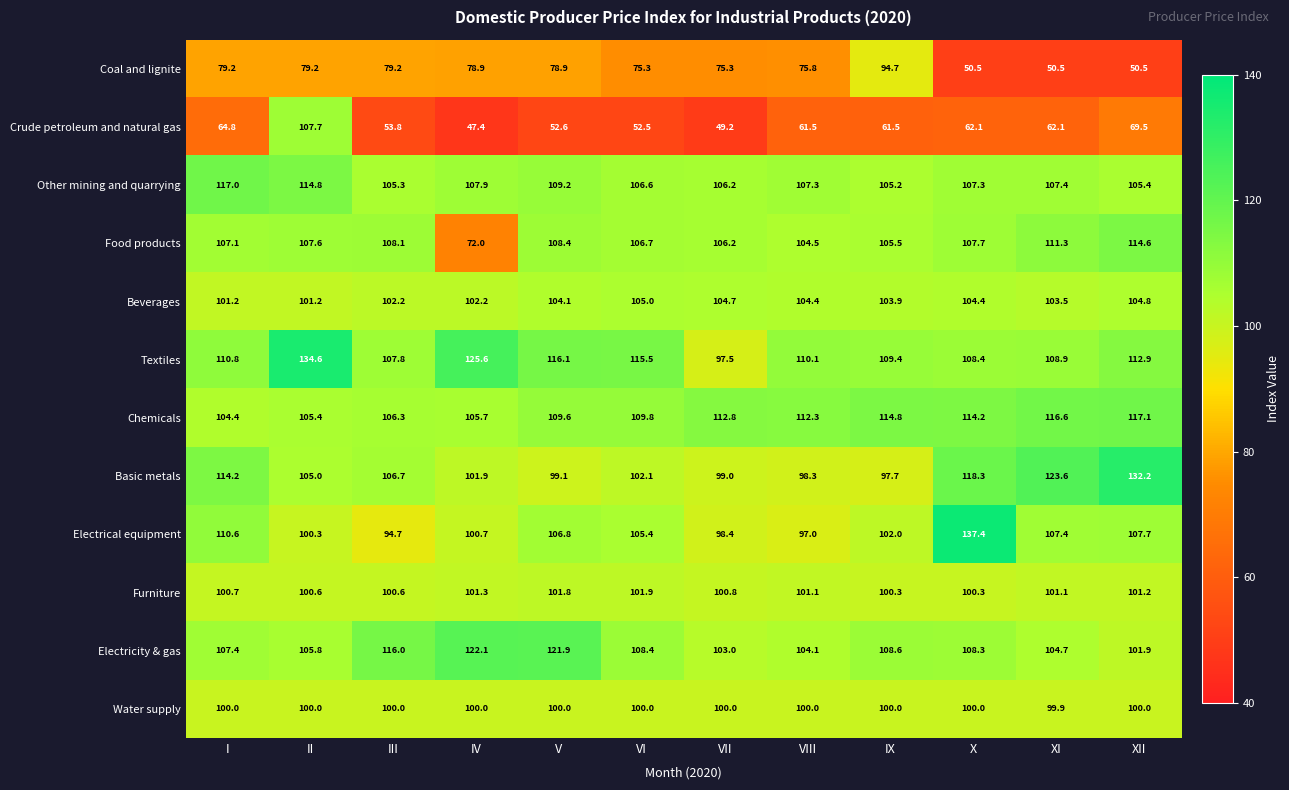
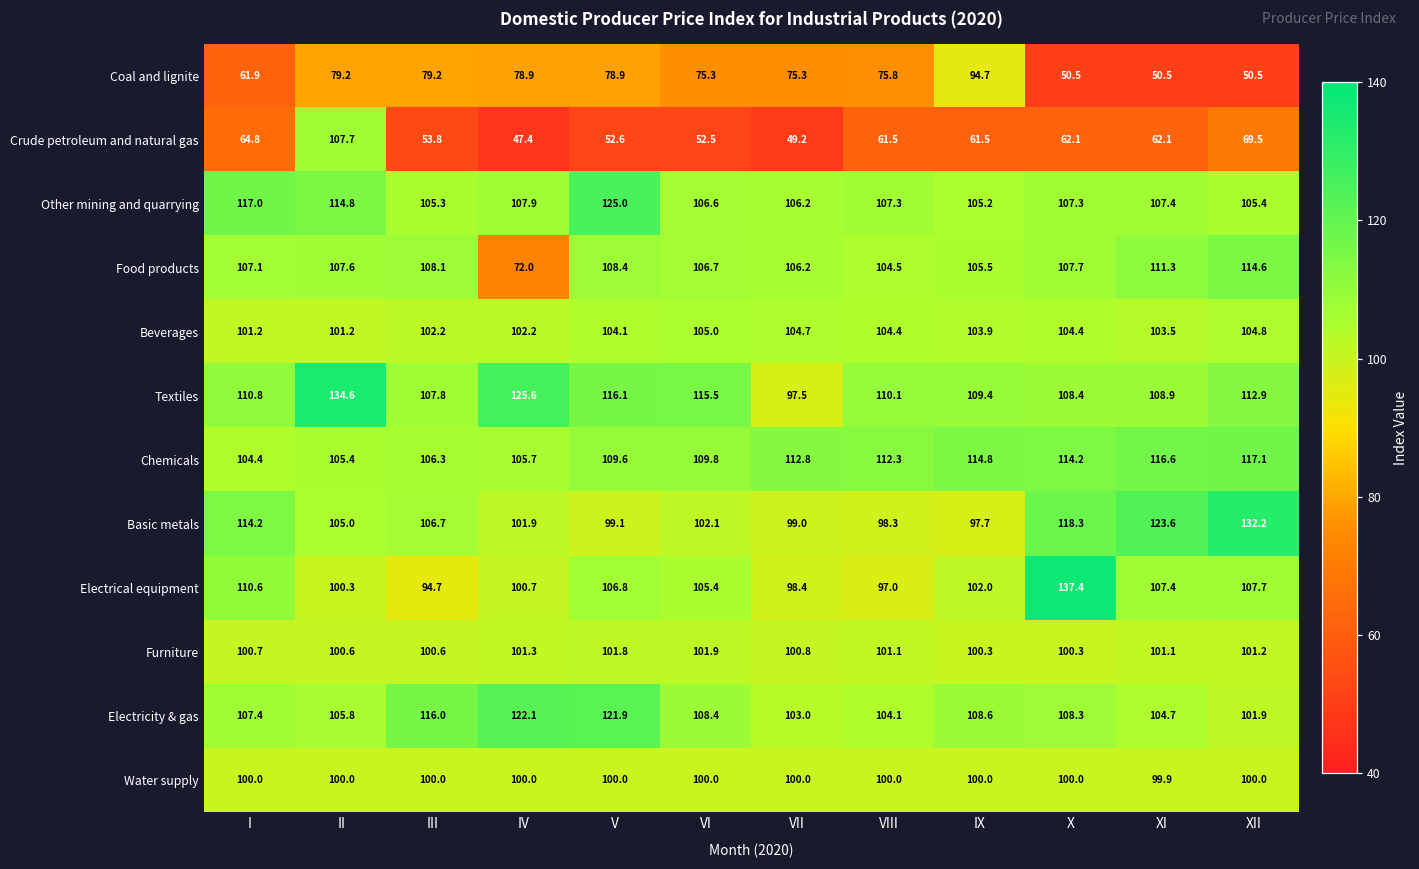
  {
    "Coal and lignite": {
-     "I": 79.2,
+     "I": 61.9,
      "II": 79.2,
      "III": 79.2,
      "IV": 78.9,
      "V": 78.9,
      "VI": 75.3,
      "VII": 75.3,
      "VIII": 75.8,
      "IX": 94.7,
      "X": 50.5,
      "XI": 50.5,
      "XII": 50.5
    },
    "Crude petroleum and natural gas": {
      "I": 64.8,
      "II": 107.7,
      "III": 53.8,
      "IV": 47.4,
      "V": 52.6,
      "VI": 52.5,
      "VII": 49.2,
      "VIII": 61.5,
      "IX": 61.5,
      "X": 62.1,
      "XI": 62.1,
      "XII": 69.5
    },
    "Other mining and quarrying": {
      "I": 117.0,
      "II": 114.8,
      "III": 105.3,
      "IV": 107.9,
-     "V": 109.2,
+     "V": 125.0,
      "VI": 106.6,
      "VII": 106.2,
      "VIII": 107.3,
      "IX": 105.2,
      "X": 107.3,
      "XI": 107.4,
      "XII": 105.4
    },
    "Food products": {
      "I": 107.1,
      "II": 107.6,
      "III": 108.1,
      "IV": 72.0,
      "V": 108.4,
      "VI": 106.7,
      "VII": 106.2,
      "VIII": 104.5,
      "IX": 105.5,
      "X": 107.7,
      "XI": 111.3,
      "XII": 114.6
    },
    "Beverages": {
      "I": 101.2,
      "II": 101.2,
      "III": 102.2,
      "IV": 102.2,
      "V": 104.1,
      "VI": 105.0,
      "VII": 104.7,
      "VIII": 104.4,
      "IX": 103.9,
      "X": 104.4,
      "XI": 103.5,
      "XII": 104.8
    },
    "Textiles": {
      "I": 110.8,
      "II": 134.6,
      "III": 107.8,
      "IV": 125.6,
      "V": 116.1,
      "VI": 115.5,
      "VII": 97.5,
      "VIII": 110.1,
      "IX": 109.4,
      "X": 108.4,
      "XI": 108.9,
      "XII": 112.9
    },
    "Chemicals": {
      "I": 104.4,
      "II": 105.4,
      "III": 106.3,
      "IV": 105.7,
      "V": 109.6,
      "VI": 109.8,
      "VII": 112.8,
      "VIII": 112.3,
      "IX": 114.8,
      "X": 114.2,
      "XI": 116.6,
      "XII": 117.1
    },
    "Basic metals": {
      "I": 114.2,
      "II": 105.0,
      "III": 106.7,
      "IV": 101.9,
      "V": 99.1,
      "VI": 102.1,
      "VII": 99.0,
      "VIII": 98.3,
      "IX": 97.7,
      "X": 118.3,
      "XI": 123.6,
      "XII": 132.2
    },
    "Electrical equipment": {
      "I": 110.6,
      "II": 100.3,
      "III": 94.7,
      "IV": 100.7,
      "V": 106.8,
      "VI": 105.4,
      "VII": 98.4,
      "VIII": 97.0,
      "IX": 102.0,
      "X": 137.4,
      "XI": 107.4,
      "XII": 107.7
    },
    "Furniture": {
      "I": 100.7,
      "II": 100.6,
      "III": 100.6,
      "IV": 101.3,
      "V": 101.8,
      "VI": 101.9,
      "VII": 100.8,
      "VIII": 101.1,
      "IX": 100.3,
      "X": 100.3,
      "XI": 101.1,
      "XII": 101.2
    },
    "Electricity & gas": {
      "I": 107.4,
      "II": 105.8,
      "III": 116.0,
      "IV": 122.1,
      "V": 121.9,
      "VI": 108.4,
      "VII": 103.0,
      "VIII": 104.1,
      "IX": 108.6,
      "X": 108.3,
      "XI": 104.7,
      "XII": 101.9
    },
    "Water supply": {
      "I": 100.0,
      "II": 100.0,
      "III": 100.0,
      "IV": 100.0,
      "V": 100.0,
      "VI": 100.0,
      "VII": 100.0,
      "VIII": 100.0,
      "IX": 100.0,
      "X": 100.0,
      "XI": 99.9,
      "XII": 100.0
    }
  }
